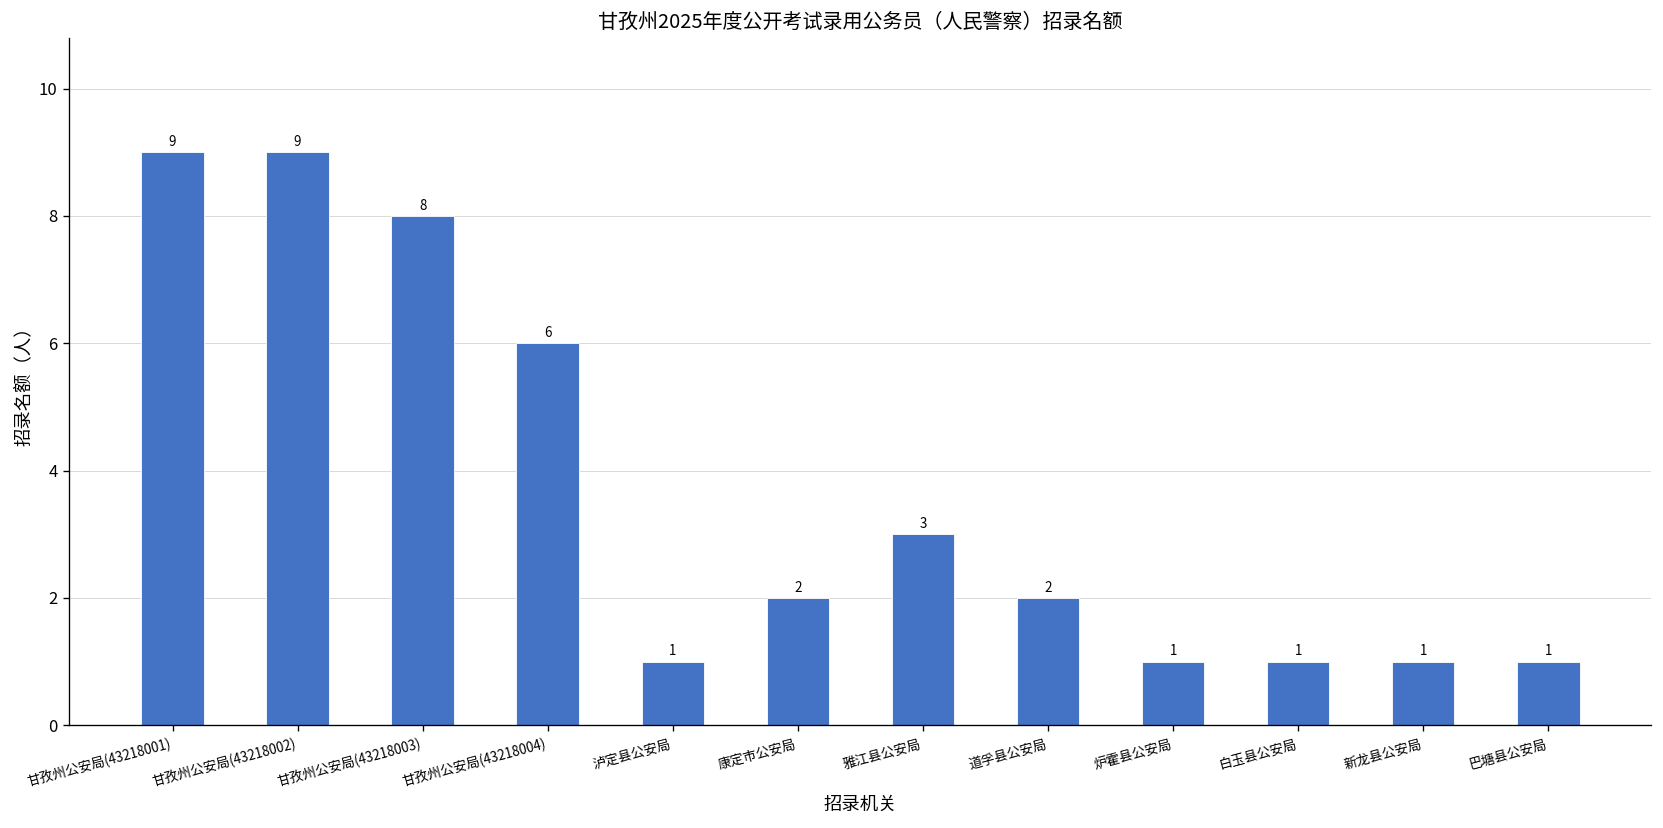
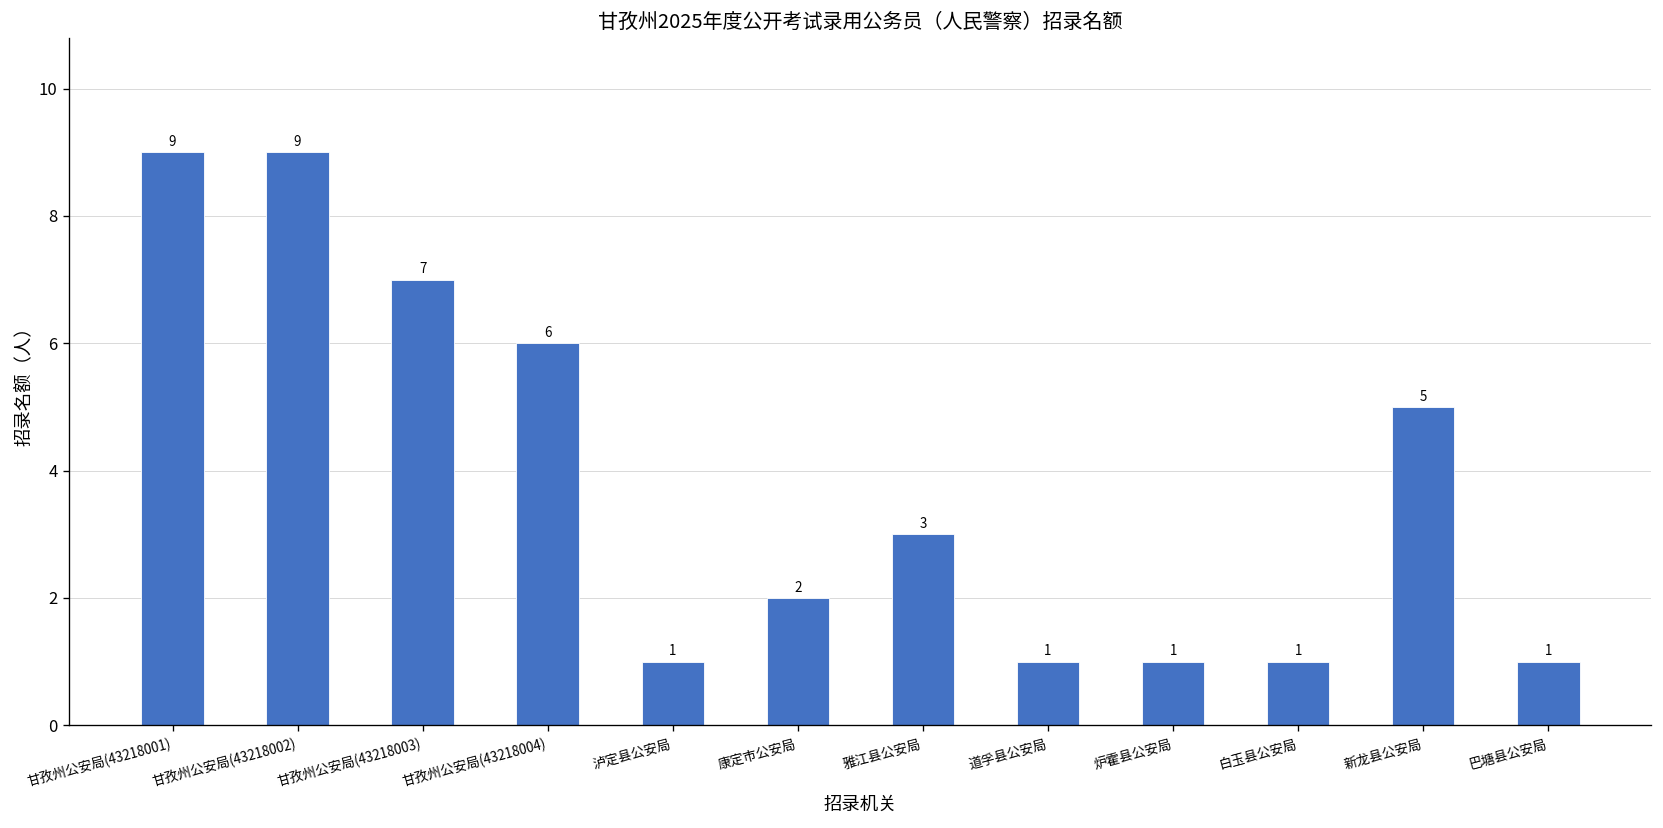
  {
    "甘孜州公安局(43218001)": 9,
    "甘孜州公安局(43218002)": 9,
-   "甘孜州公安局(43218003)": 8,
+   "甘孜州公安局(43218003)": 7,
    "甘孜州公安局(43218004)": 6,
    "泸定县公安局": 1,
    "康定市公安局": 2,
    "雅江县公安局": 3,
-   "道孚县公安局": 2,
+   "道孚县公安局": 1,
    "炉霍县公安局": 1,
    "白玉县公安局": 1,
-   "新龙县公安局": 1,
+   "新龙县公安局": 5,
    "巴塘县公安局": 1
  }
